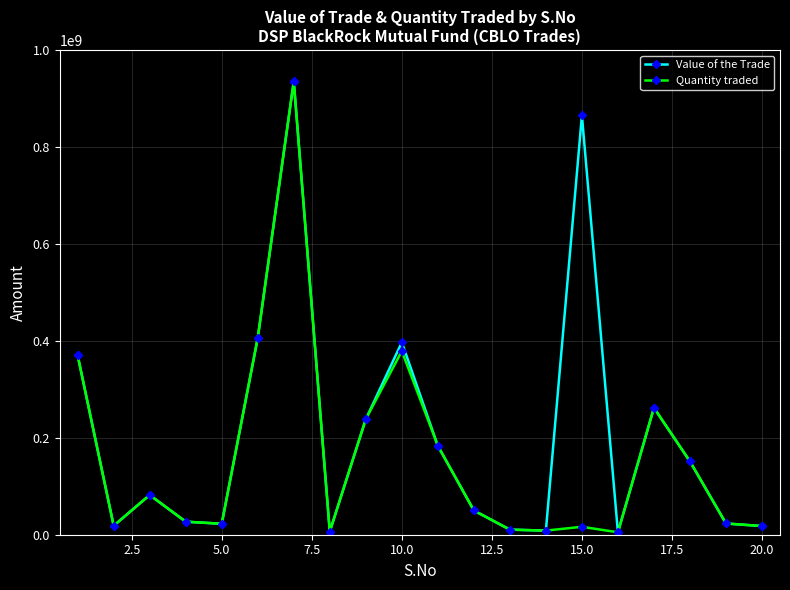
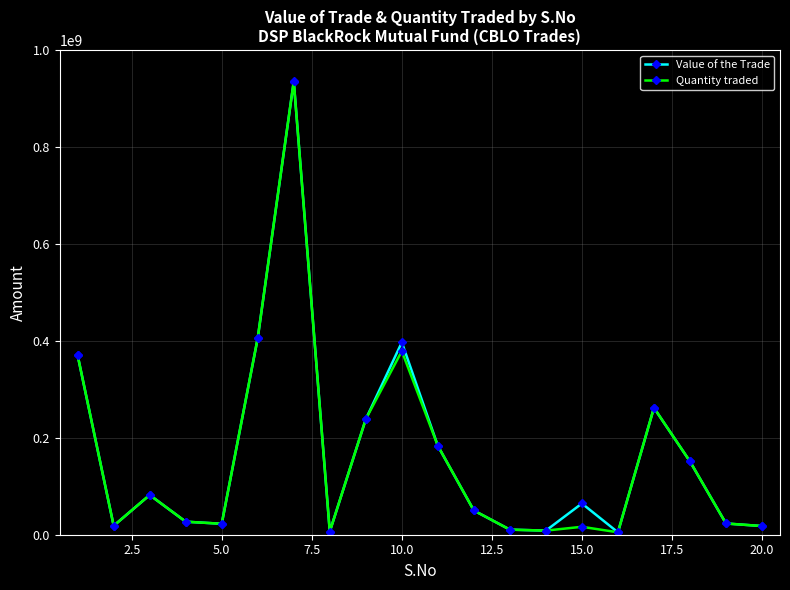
  {
    "Value of the Trade": {
      "10.0": 400000000,
-     "15.0": 860000000
+     "15.0": 60000000
    },
    "Quantity traded": {
      "10.0": 380000000,
      "15.0": 20000000
    }
  }
